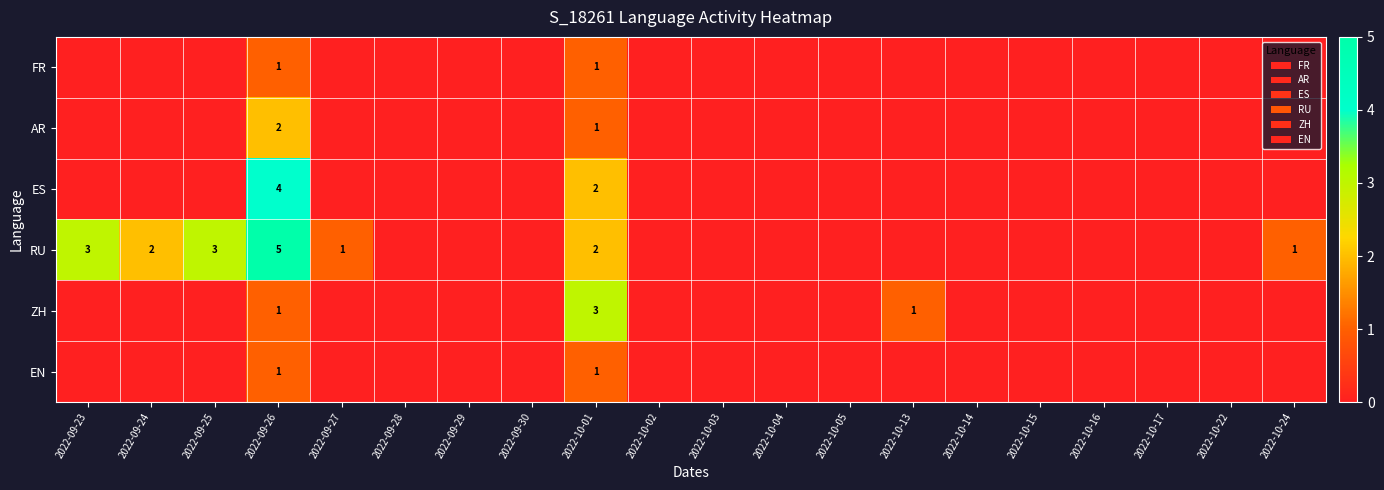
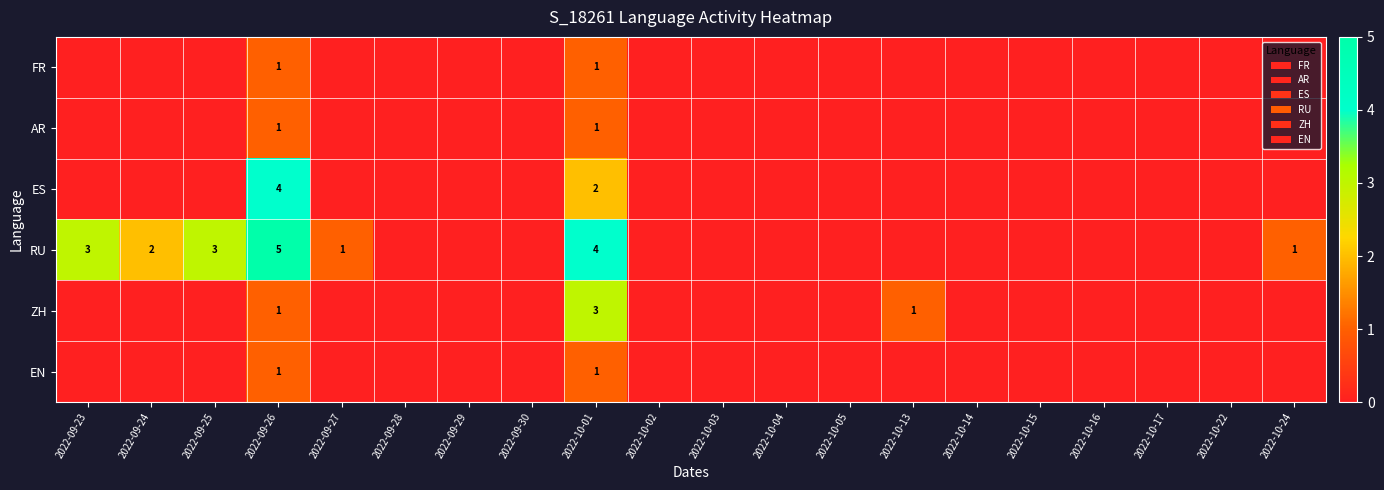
  {
    "FR": {
      "2022-09-26": 1,
      "2022-10-01": 1
    },
    "AR": {
-     "2022-09-26": 2,
+     "2022-09-26": 1,
      "2022-10-01": 1
    },
    "ES": {
      "2022-09-26": 4,
      "2022-10-01": 2
    },
    "RU": {
      "2022-09-23": 3,
      "2022-09-24": 2,
      "2022-09-25": 3,
      "2022-09-26": 5,
      "2022-09-27": 1,
-     "2022-10-01": 2,
+     "2022-10-01": 4,
      "2022-10-24": 1
    },
    "ZH": {
      "2022-09-26": 1,
      "2022-10-01": 3,
      "2022-10-13": 1
    },
    "EN": {
      "2022-09-26": 1,
      "2022-10-01": 1
    }
  }
